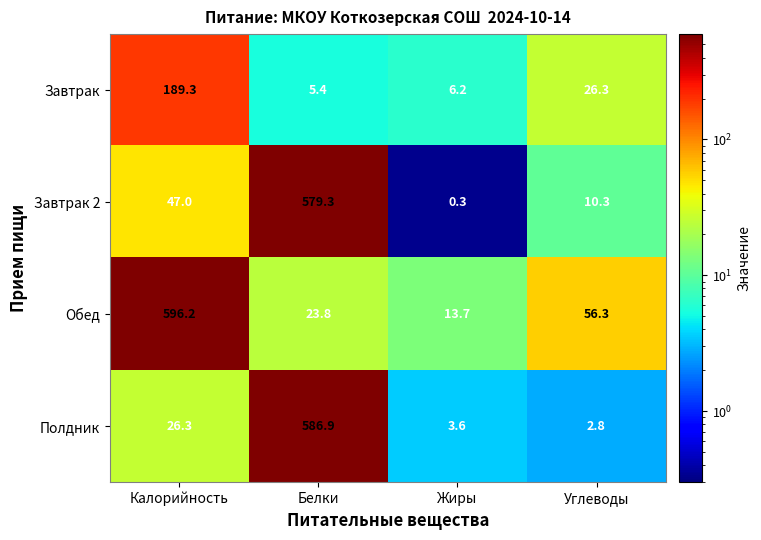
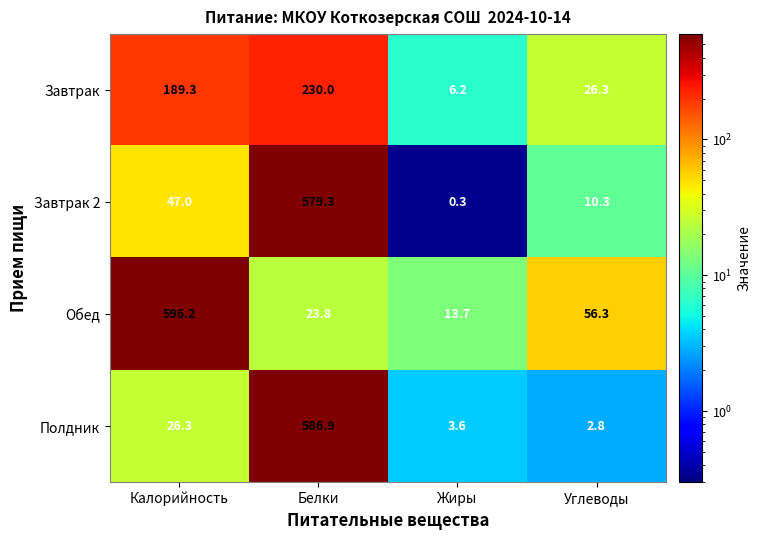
  {
    "Завтрак": {
      "Калорийность": 189.3,
-     "Белки": 5.4,
+     "Белки": 230.0,
      "Жиры": 6.2,
      "Углеводы": 26.3
    },
    "Завтрак 2": {
      "Калорийность": 47.0,
      "Белки": 579.3,
      "Жиры": 0.3,
      "Углеводы": 10.3
    },
    "Обед": {
      "Калорийность": 596.2,
      "Белки": 23.8,
      "Жиры": 13.7,
      "Углеводы": 56.3
    },
    "Полдник": {
      "Калорийность": 26.3,
      "Белки": 586.9,
      "Жиры": 3.6,
      "Углеводы": 2.8
    }
  }
